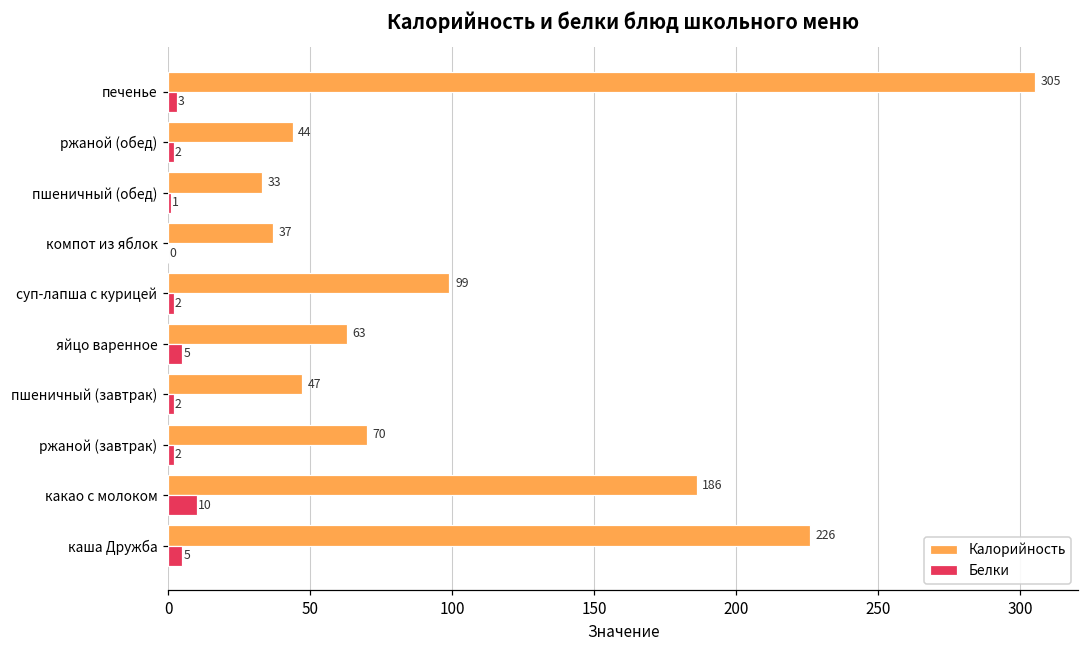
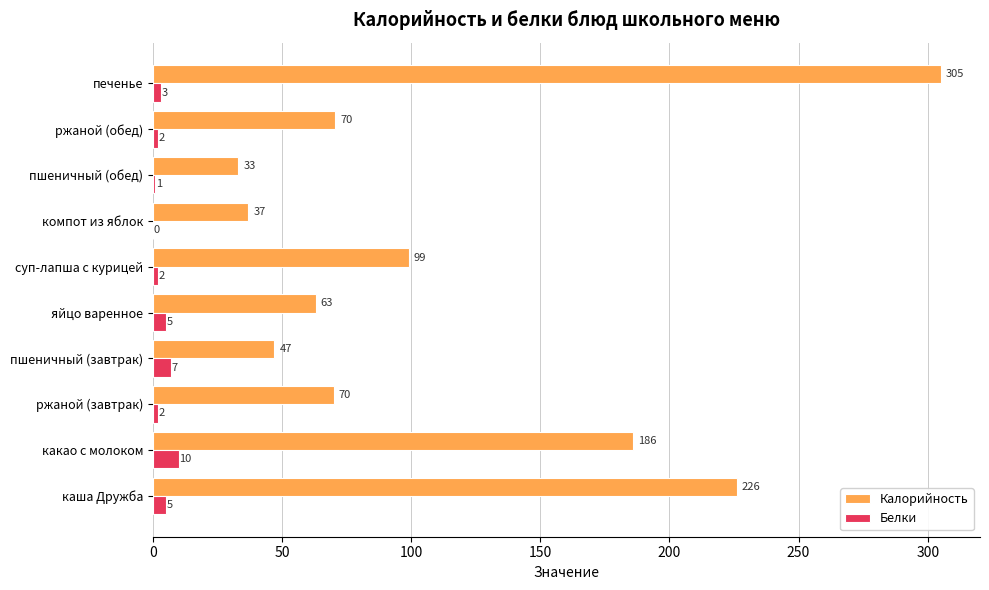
  {
    "Калорийность": {
      "печенье": 305,
-     "ржаной (обед)": 44,
+     "ржаной (обед)": 70,
      "пшеничный (обед)": 33,
      "компот из яблок": 37,
      "суп-лапша с курицей": 99,
      "яйцо варенное": 63,
      "пшеничный (завтрак)": 47,
      "ржаной (завтрак)": 70,
      "какао с молоком": 186,
      "каша Дружба": 226
    },
    "Белки": {
      "печенье": 3,
      "ржаной (обед)": 2,
      "пшеничный (обед)": 1,
      "компот из яблок": 0,
      "суп-лапша с курицей": 2,
      "яйцо варенное": 5,
-     "пшеничный (завтрак)": 2,
+     "пшеничный (завтрак)": 7,
      "ржаной (завтрак)": 2,
      "какао с молоком": 10,
      "каша Дружба": 5
    }
  }
